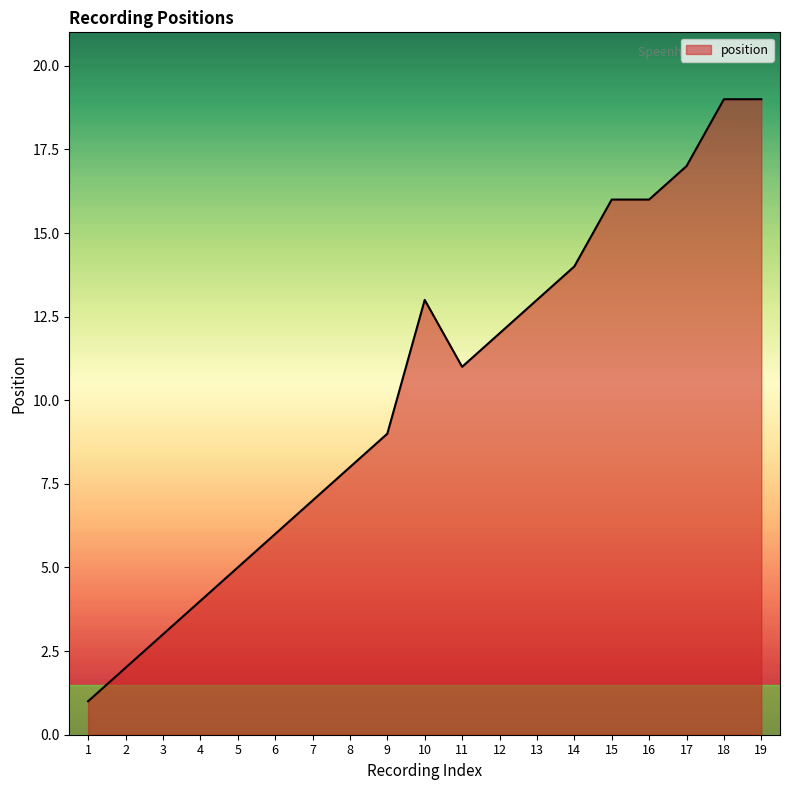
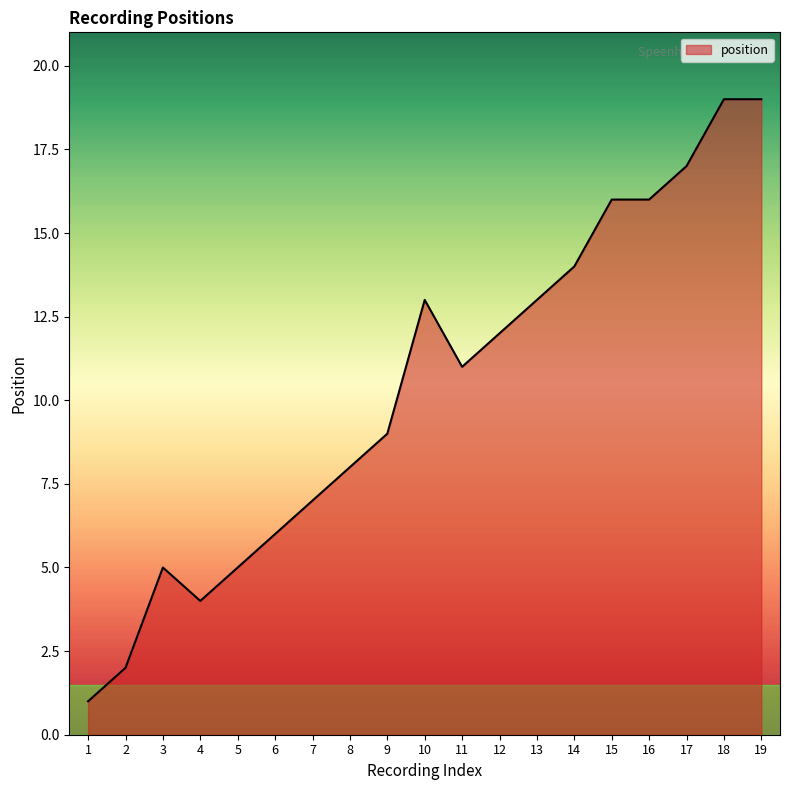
  {
    "2": 2,
-   "3": 3,
+   "3": 5,
    "4": 4,
    "5": 5,
    "6": 6,
    "7": 7,
    "8": 8,
    "9": 9,
    "10": 13,
    "11": 11,
    "12": 12,
    "13": 13,
    "14": 14,
    "15": 16,
    "16": 16,
    "17": 17,
    "18": 19,
    "19": 19
  }
